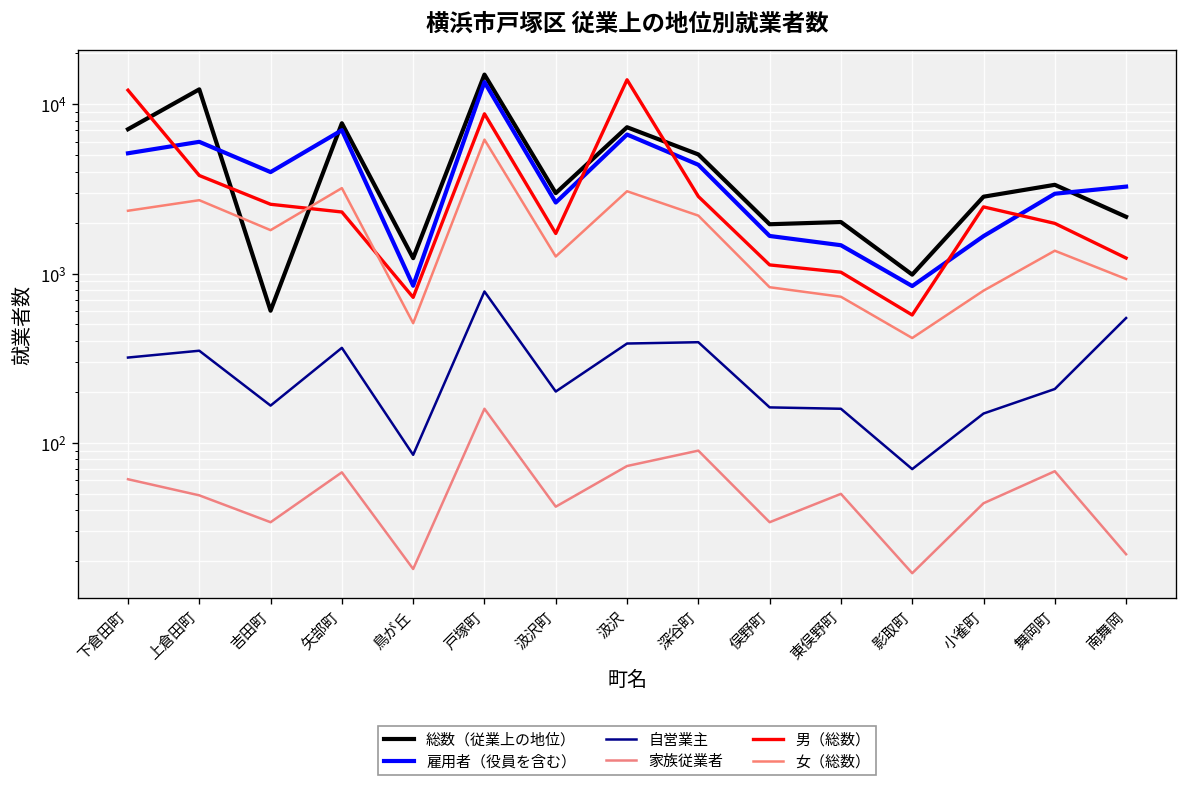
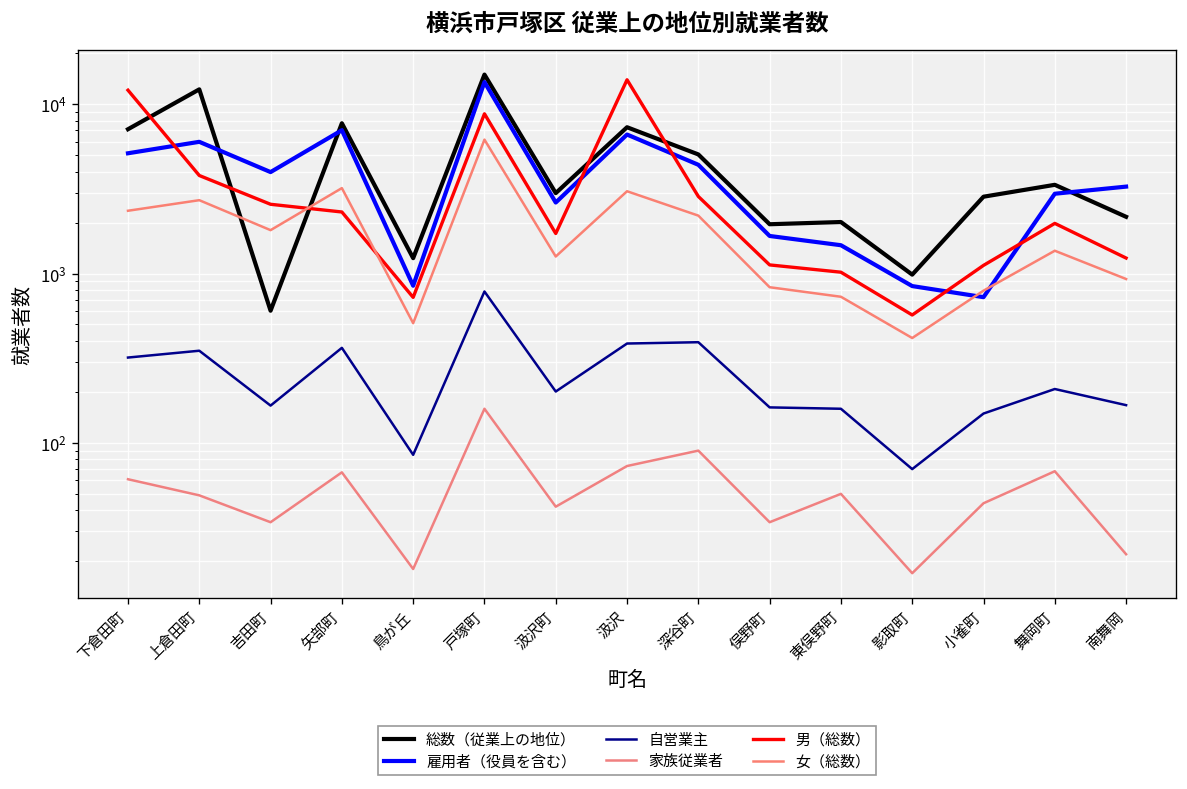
  {
    "総数（従業上の地位）": {
      "下倉田町": 7000,
      "上倉田町": 12000,
      "吉田町": 600,
      "矢部町": 8000,
      "鳥が丘": 1200,
      "戸塚町": 15000,
      "汲沢町": 3000,
      "汲沢": 7000,
      "深谷町": 5000,
      "俣野町": 2000,
      "東俣野町": 2000,
      "影取町": 1000,
      "小雀町": 2800,
      "舞岡町": 3300,
      "南舞岡": 2200
    },
    "雇用者（役員を含む）": {
      "下倉田町": 5100,
      "上倉田町": 6000,
      "吉田町": 4000,
      "矢部町": 7000,
      "鳥が丘": 800,
      "戸塚町": 13000,
      "汲沢町": 2600,
      "汲沢": 7000,
      "深谷町": 4400,
      "俣野町": 1700,
      "東俣野町": 1500,
      "影取町": 800,
-     "小雀町": 1700,
+     "小雀町": 700,
      "舞岡町": 3000,
      "南舞岡": 3300
    },
    "自営業主": {
      "下倉田町": 320,
      "上倉田町": 350,
      "吉田町": 170,
      "矢部町": 360,
      "鳥が丘": 90,
      "戸塚町": 800,
      "汲沢町": 200,
      "汲沢": 390,
      "深谷町": 390,
      "俣野町": 160,
      "東俣野町": 160,
      "影取町": 70,
      "小雀町": 150,
      "舞岡町": 210,
-     "南舞岡": 550
+     "南舞岡": 170
    },
    "男（総数）": {
      "下倉田町": 12000,
      "上倉田町": 3800,
      "吉田町": 2600,
      "矢部町": 2300,
      "鳥が丘": 700,
      "戸塚町": 9000,
      "汲沢町": 1700,
      "汲沢": 14000,
      "深谷町": 2900,
      "俣野町": 1100,
      "東俣野町": 1000,
      "影取町": 570,
-     "小雀町": 2500,
+     "小雀町": 1100,
      "舞岡町": 2000,
      "南舞岡": 1200
    }
  }
